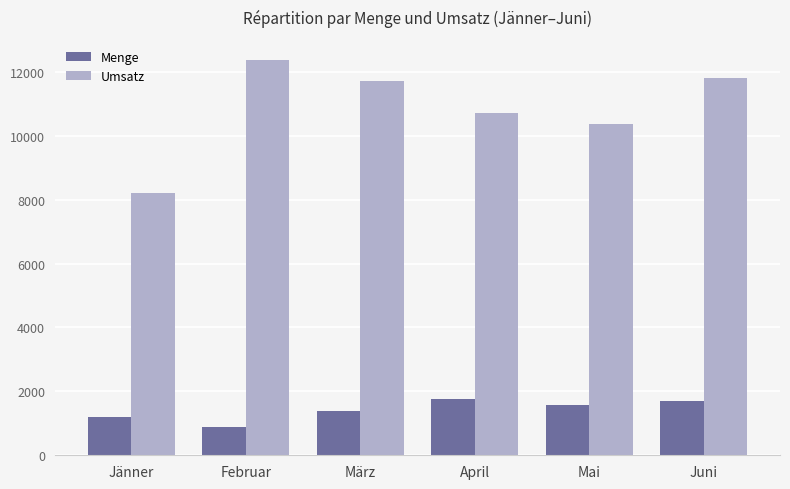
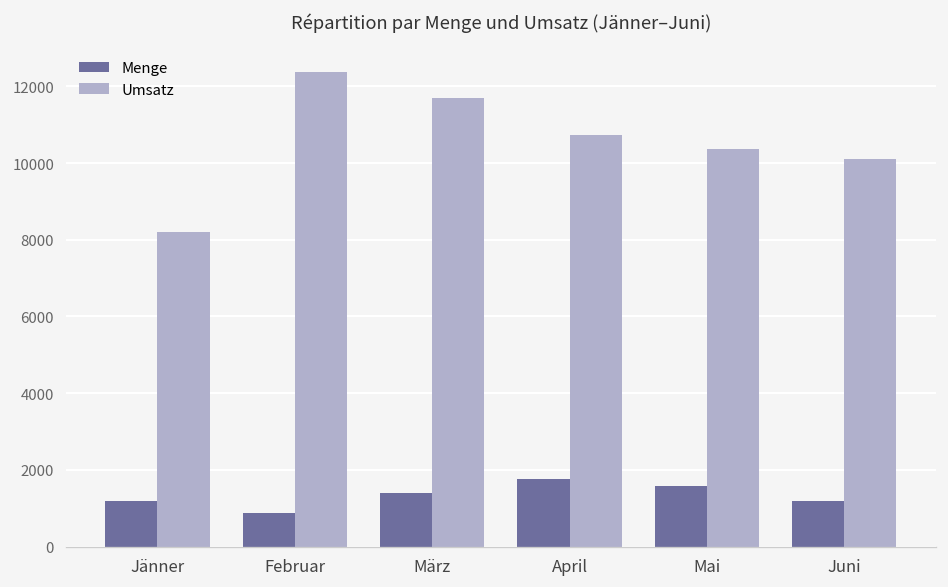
  {
    "Menge": {
      "Jänner": 1200,
      "Februar": 900,
      "März": 1400,
      "April": 1800,
      "Mai": 1600,
-     "Juni": 1700
+     "Juni": 1200
    },
    "Umsatz": {
      "Jänner": 8200,
      "Februar": 12400,
      "März": 11700,
      "April": 10700,
      "Mai": 10400,
-     "Juni": 11800
+     "Juni": 10100
    }
  }
